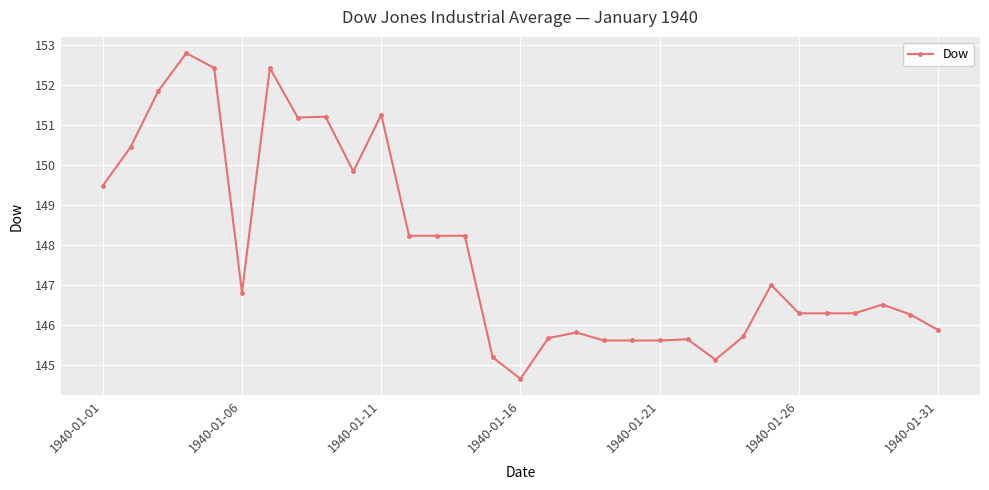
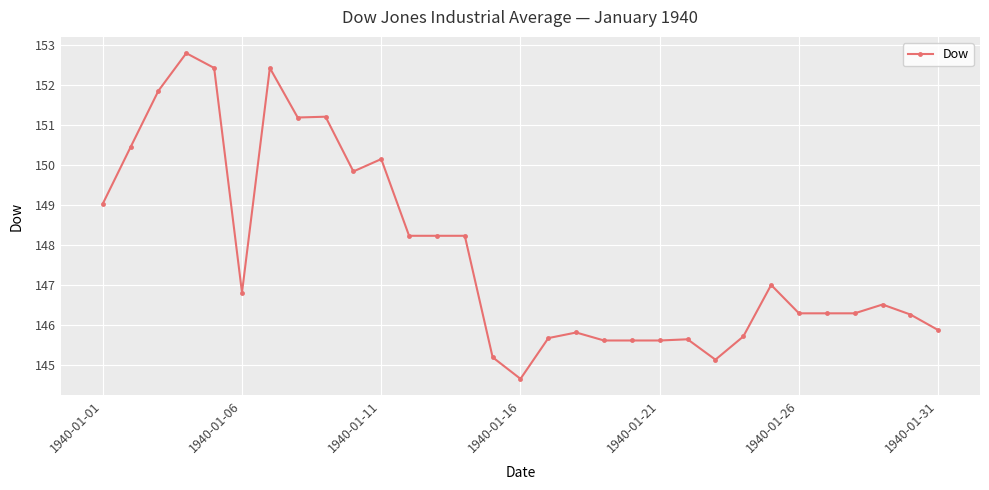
  {
-   "1940-01-01": 149.5,
+   "1940-01-01": 149.0,
    "1940-01-06": 146.8,
-   "1940-01-11": 151.3,
+   "1940-01-11": 150.2,
    "1940-01-16": 144.7,
    "1940-01-21": 145.6,
    "1940-01-26": 146.3,
    "1940-01-31": 145.9
  }
